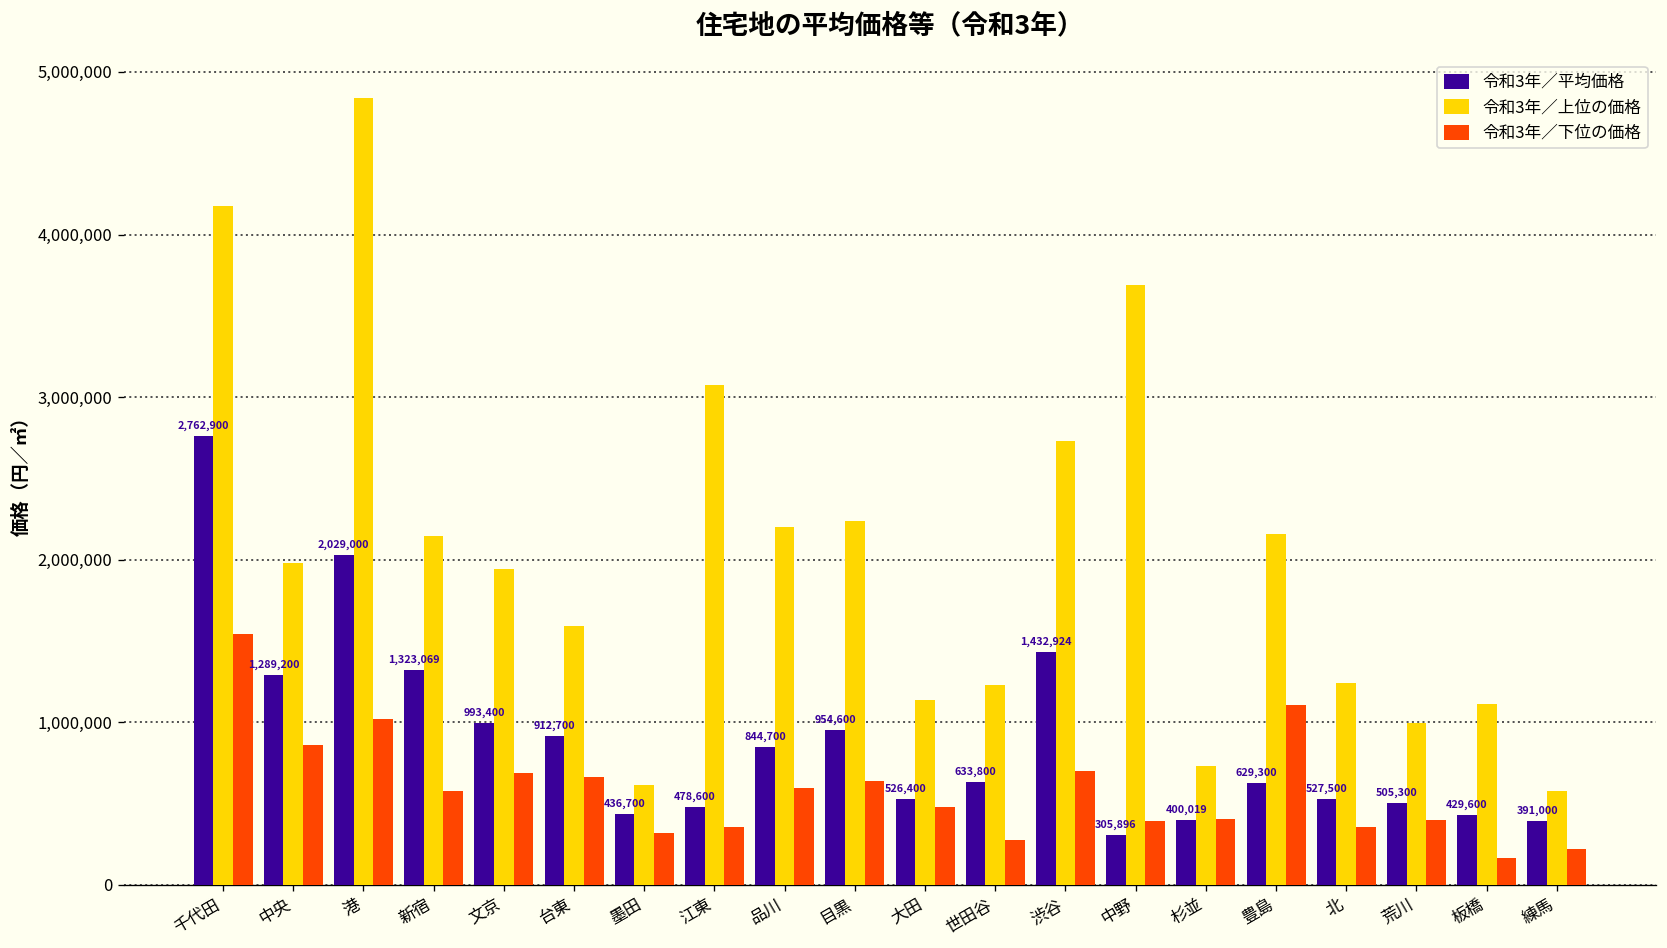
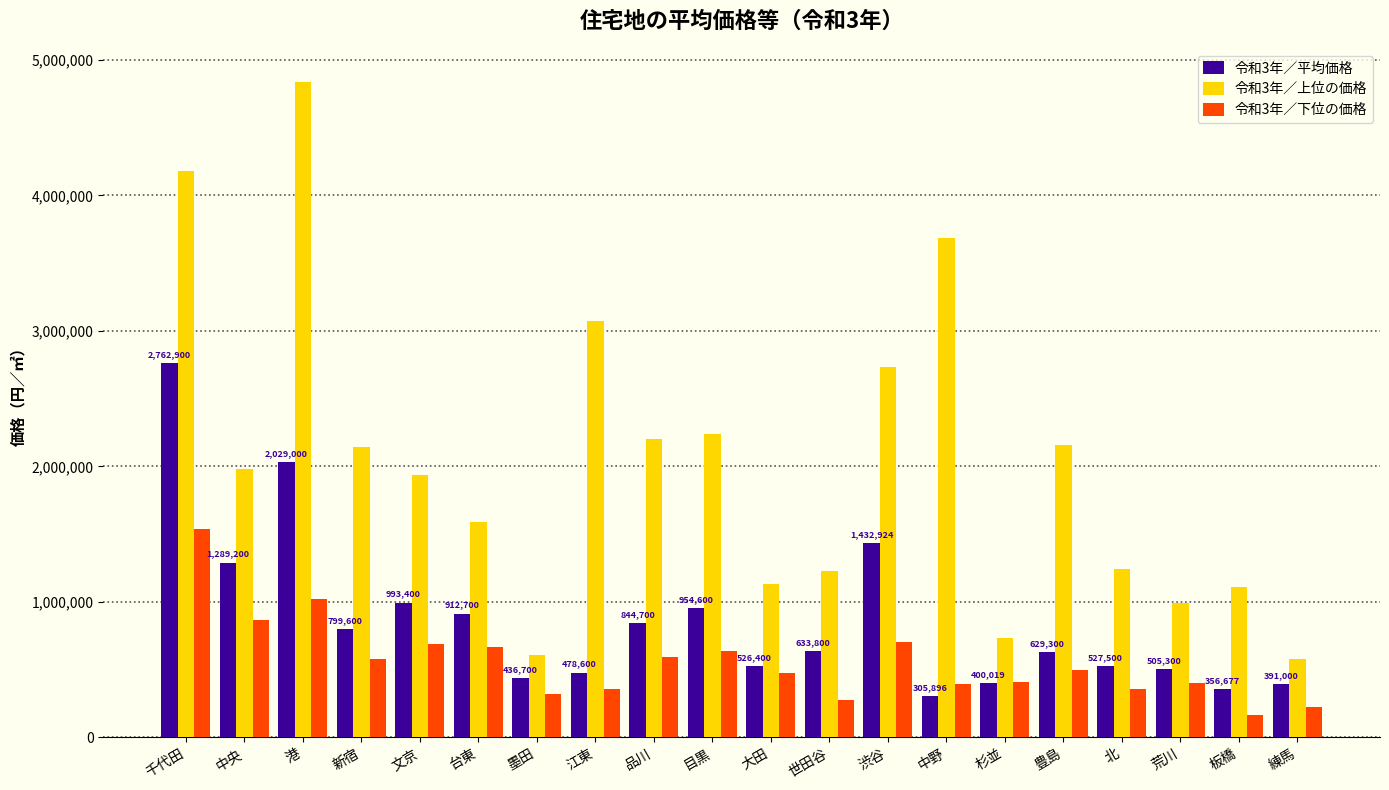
  {
    "令和3年／平均価格": {
      "千代田": "2,762,900",
      "中央": "1,289,200",
      "港": "2,029,000",
-     "新宿": "1,323,069",
+     "新宿": "799,600",
      "文京": "993,400",
      "台東": "912,700",
      "墨田": "436,700",
      "江東": "478,600",
      "品川": "844,700",
      "目黒": "954,600",
      "大田": "526,400",
      "世田谷": "633,800",
      "渋谷": "1,432,924",
      "中野": "305,896",
      "杉並": "400,019",
      "豊島": "629,300",
      "北": "527,500",
      "荒川": "505,300",
-     "板橋": "429,600",
+     "板橋": "356,677",
      "練馬": "391,000"
    },
    "令和3年／上位の価格": {
      "千代田": "4,180,000",
      "中央": "1,980,000",
      "港": "4,840,000",
      "新宿": "2,140,000",
      "文京": "1,940,000",
      "台東": "1,590,000",
      "墨田": "610,000",
      "江東": "3,070,000",
      "品川": "2,200,000",
      "目黒": "2,240,000",
      "大田": "1,130,000",
      "世田谷": "1,230,000",
      "渋谷": "2,730,000",
      "中野": "3,690,000",
      "杉並": "730,000",
      "豊島": "2,160,000",
      "北": "1,240,000",
      "荒川": "990,000",
      "板橋": "1,110,000",
      "練馬": "580,000"
    },
    "令和3年／下位の価格": {
      "千代田": "1,540,000",
      "中央": "860,000",
      "港": "1,020,000",
      "新宿": "580,000",
      "文京": "690,000",
      "台東": "660,000",
      "墨田": "320,000",
      "江東": "360,000",
      "品川": "590,000",
      "目黒": "640,000",
      "大田": "480,000",
      "世田谷": "270,000",
      "渋谷": "700,000",
      "中野": "390,000",
      "杉並": "410,000",
-     "豊島": "1,100,000",
+     "豊島": "500,000",
      "北": "360,000",
      "荒川": "400,000",
      "板橋": "170,000",
      "練馬": "220,000"
    }
  }
